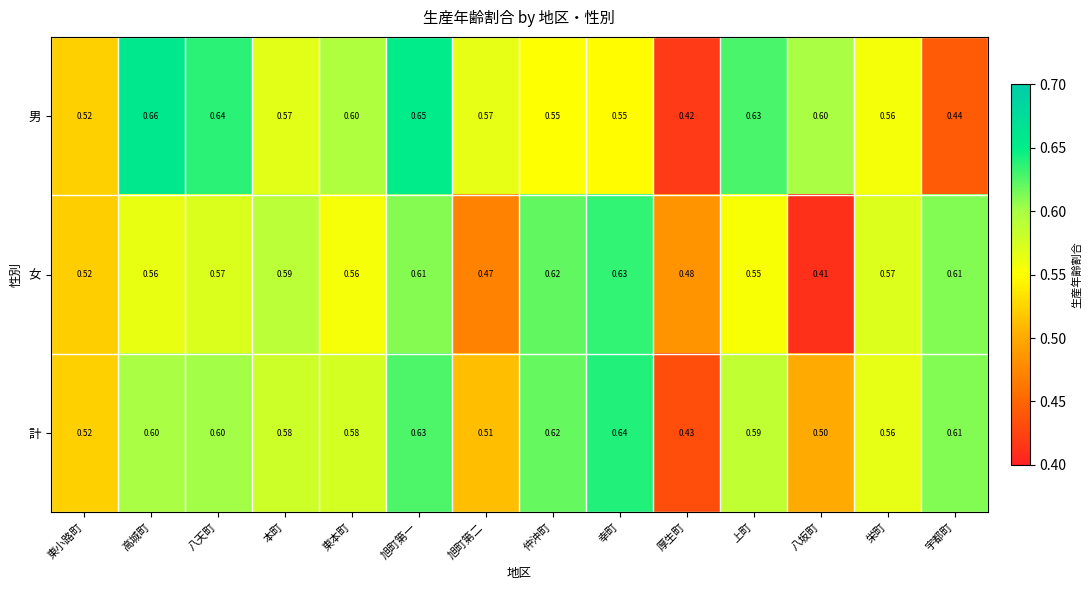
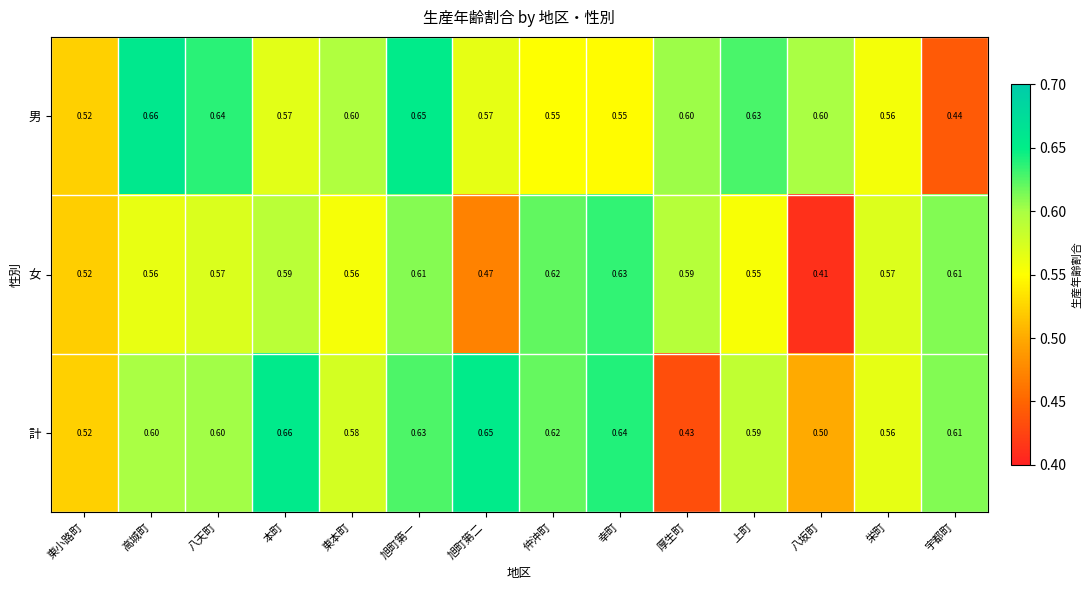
  {
    "男": {
      "東小路町": 0.52,
      "高城町": 0.66,
      "八天町": 0.64,
      "本町": 0.57,
      "東本町": 0.60,
      "旭町第一": 0.65,
      "旭町第二": 0.57,
      "仲沖町": 0.55,
      "幸町": 0.55,
-     "厚生町": 0.42,
+     "厚生町": 0.60,
      "上町": 0.63,
      "八坂町": 0.60,
      "栄町": 0.56,
      "宇都町": 0.44
    },
    "女": {
      "東小路町": 0.52,
      "高城町": 0.56,
      "八天町": 0.57,
      "本町": 0.59,
      "東本町": 0.56,
      "旭町第一": 0.61,
      "旭町第二": 0.47,
      "仲沖町": 0.62,
      "幸町": 0.63,
-     "厚生町": 0.48,
+     "厚生町": 0.59,
      "上町": 0.55,
      "八坂町": 0.41,
      "栄町": 0.57,
      "宇都町": 0.61
    },
    "計": {
      "東小路町": 0.52,
      "高城町": 0.60,
      "八天町": 0.60,
-     "本町": 0.58,
+     "本町": 0.66,
      "東本町": 0.58,
      "旭町第一": 0.63,
-     "旭町第二": 0.51,
+     "旭町第二": 0.65,
      "仲沖町": 0.62,
      "幸町": 0.64,
      "厚生町": 0.43,
      "上町": 0.59,
      "八坂町": 0.50,
      "栄町": 0.56,
      "宇都町": 0.61
    }
  }
